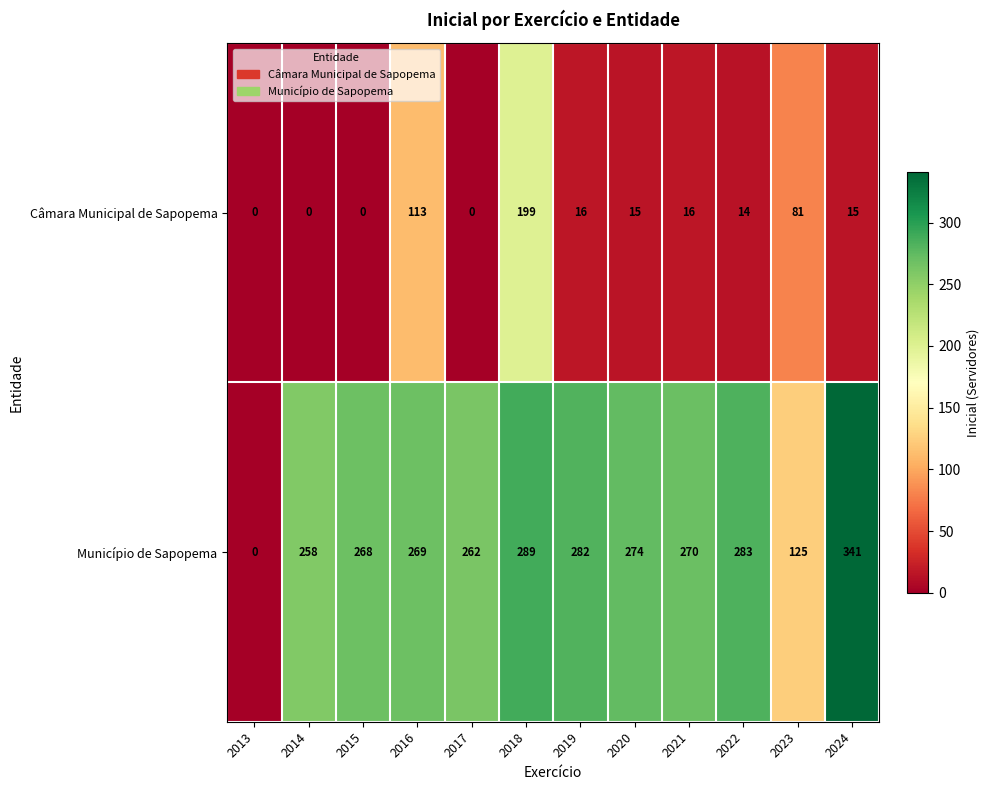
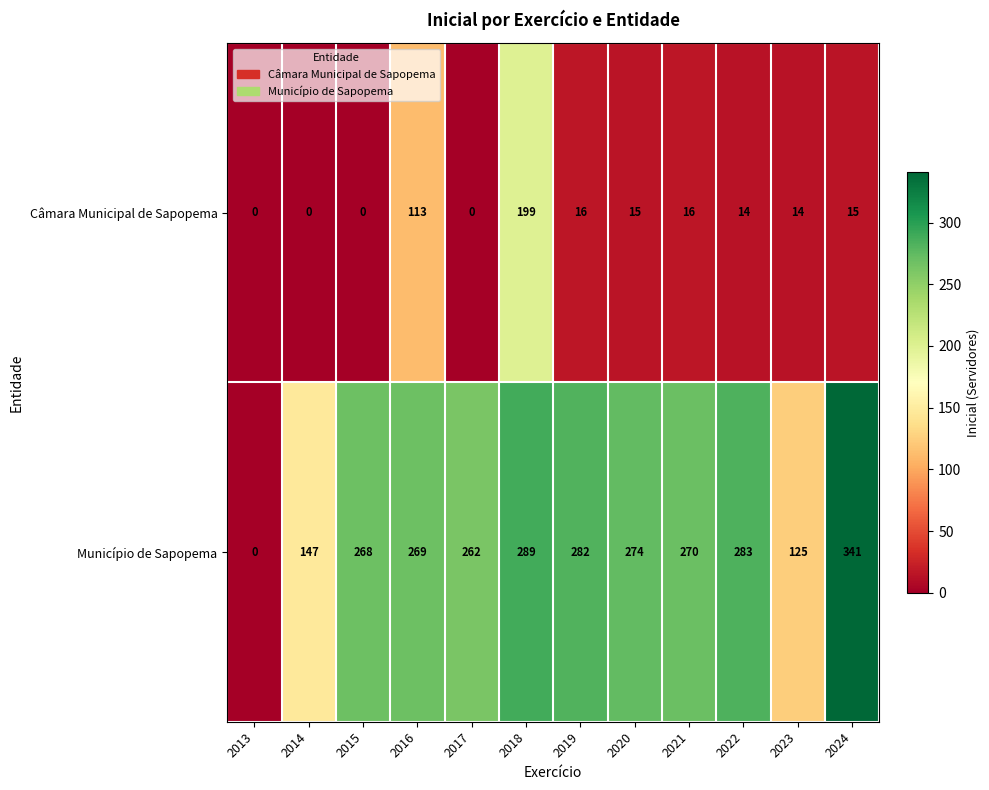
  {
    "Câmara Municipal de Sapopema": {
      "2013": 0,
      "2014": 0,
      "2015": 0,
      "2016": 113,
      "2017": 0,
      "2018": 199,
      "2019": 16,
      "2020": 15,
      "2021": 16,
      "2022": 14,
-     "2023": 81,
+     "2023": 14,
      "2024": 15
    },
    "Município de Sapopema": {
      "2013": 0,
-     "2014": 258,
+     "2014": 147,
      "2015": 268,
      "2016": 269,
      "2017": 262,
      "2018": 289,
      "2019": 282,
      "2020": 274,
      "2021": 270,
      "2022": 283,
      "2023": 125,
      "2024": 341
    }
  }
